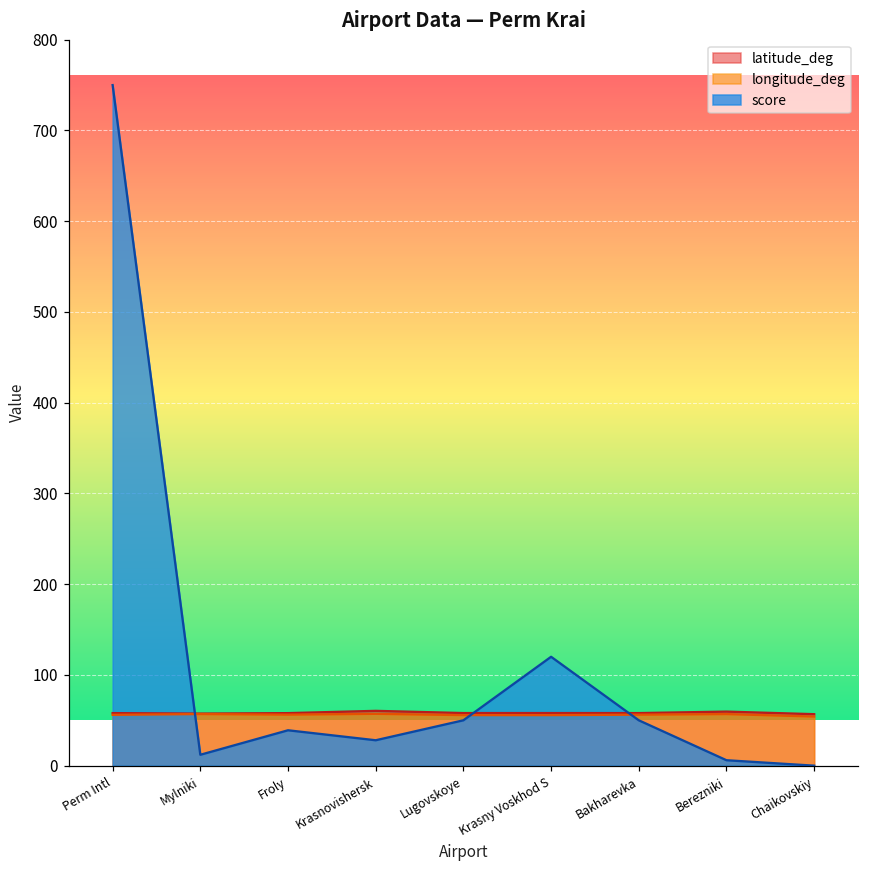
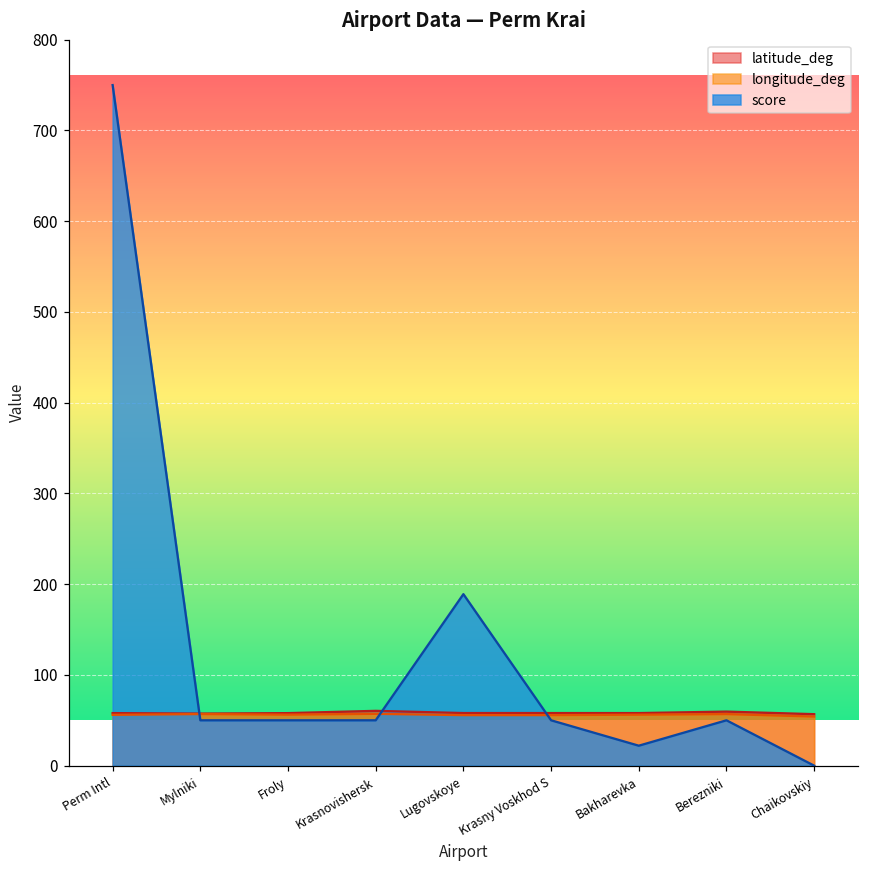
  {
    "latitude_deg": {
      "Krasnovishersk": 60
    },
    "longitude_deg": {
      "Krasnovishersk": 60
    },
    "score": {
      "Perm Intl": 750,
-     "Mylniki": 10,
-     "Froly": 40,
-     "Krasnovishersk": 30,
-     "Lugovskoye": 50,
-     "Krasny Voskhod S": 120,
-     "Bakharevka": 50,
-     "Berezniki": 10,
+     "Mylniki": 50,
+     "Froly": 50,
+     "Krasnovishersk": 50,
+     "Lugovskoye": 190,
+     "Krasny Voskhod S": 50,
+     "Bakharevka": 20,
+     "Berezniki": 50,
      "Chaikovskiy": 0
    }
  }
